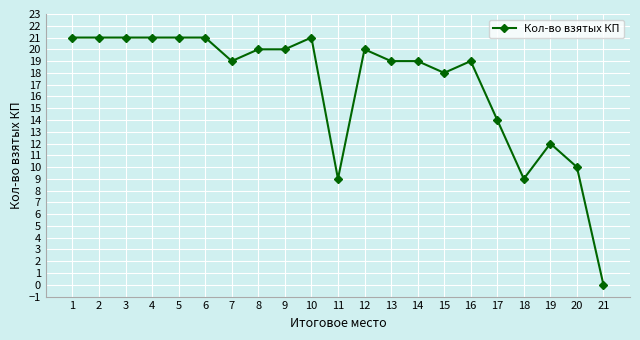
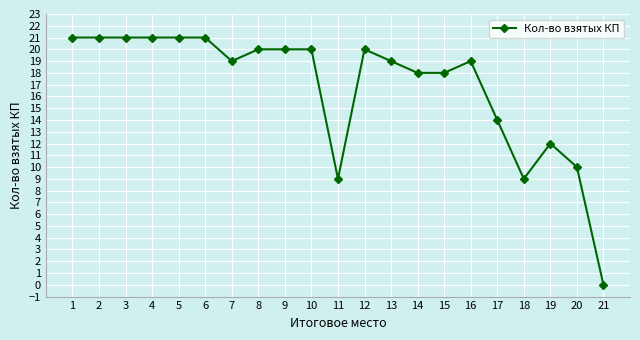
  {
    "1": 21,
    "2": 21,
    "3": 21,
    "4": 21,
    "5": 21,
    "6": 21,
    "7": 19,
    "8": 20,
    "9": 20,
-   "10": 21,
+   "10": 20,
    "11": 9,
    "12": 20,
    "13": 19,
-   "14": 19,
+   "14": 18,
    "15": 18,
    "16": 19,
    "17": 14,
    "18": 9,
    "19": 12,
    "20": 10,
    "21": 0
  }
